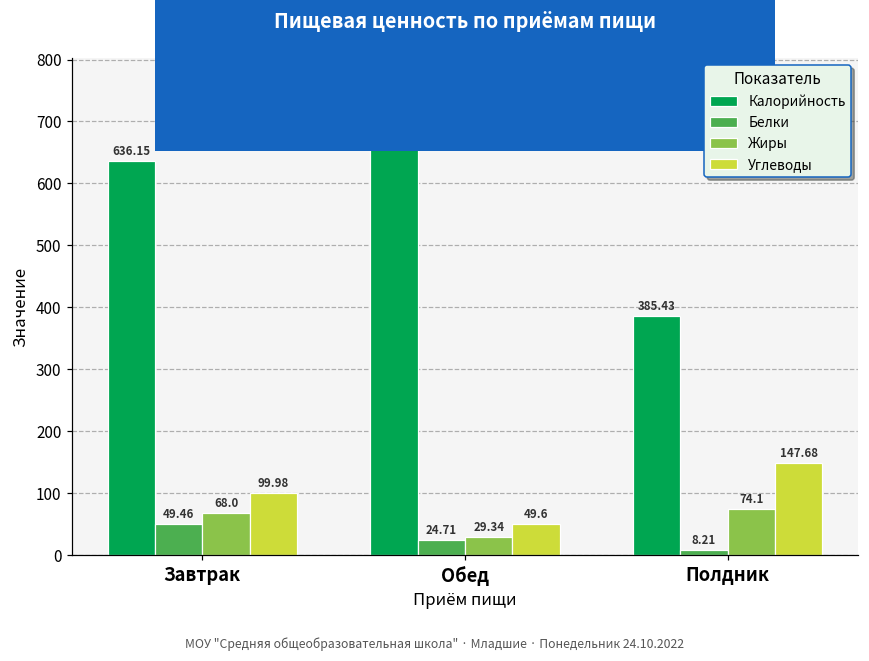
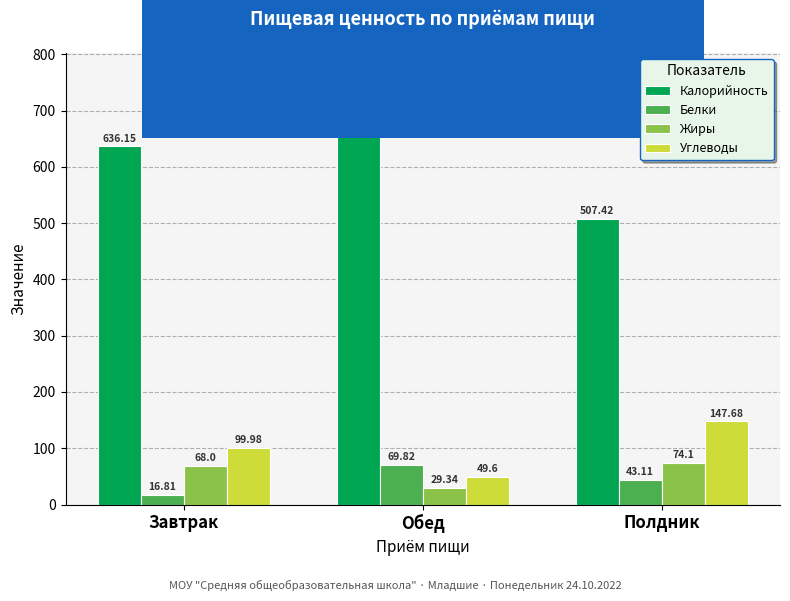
  {
    "Калорийность": {
      "Завтрак": 636.15,
-     "Полдник": 385.43
+     "Полдник": 507.42
    },
    "Белки": {
-     "Завтрак": 49.46,
-     "Обед": 24.71,
-     "Полдник": 8.21
+     "Завтрак": 16.81,
+     "Обед": 69.82,
+     "Полдник": 43.11
    },
    "Жиры": {
      "Завтрак": 68.0,
      "Обед": 29.34,
      "Полдник": 74.1
    },
    "Углеводы": {
      "Завтрак": 99.98,
      "Обед": 49.6,
      "Полдник": 147.68
    }
  }
